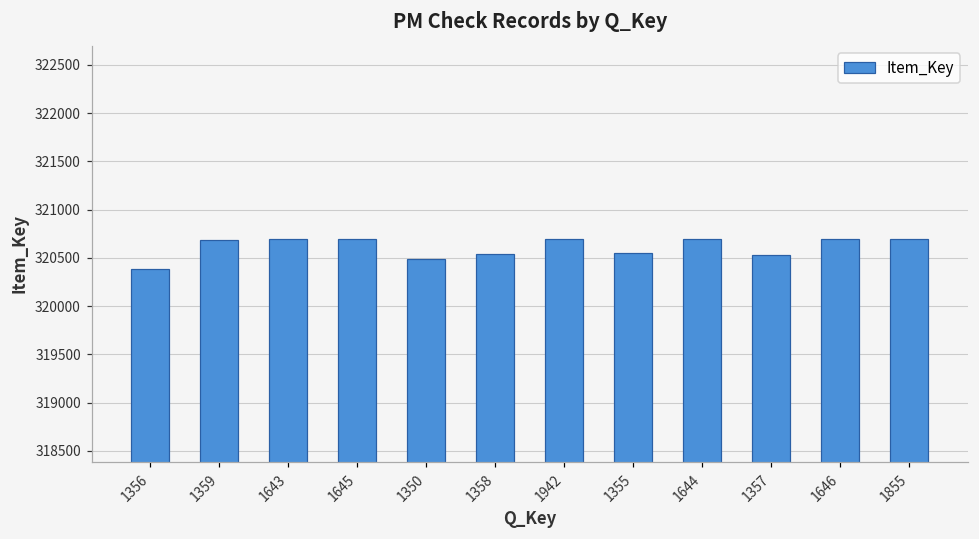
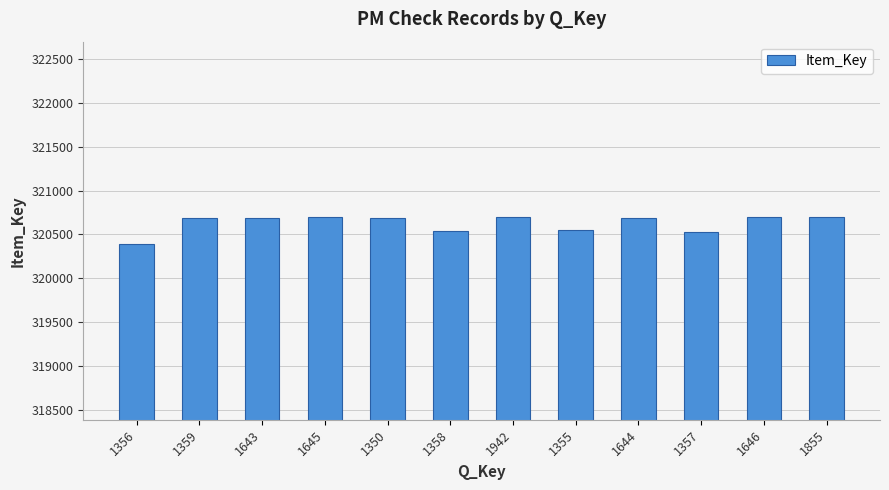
  {
    "1356": 320400,
    "1359": 320700,
    "1643": 320700,
    "1645": 320700,
-   "1350": 320500,
+   "1350": 320700,
    "1358": 320500,
    "1942": 320700,
    "1355": 320600,
    "1644": 320700,
    "1357": 320500,
    "1646": 320700,
    "1855": 320700
  }
